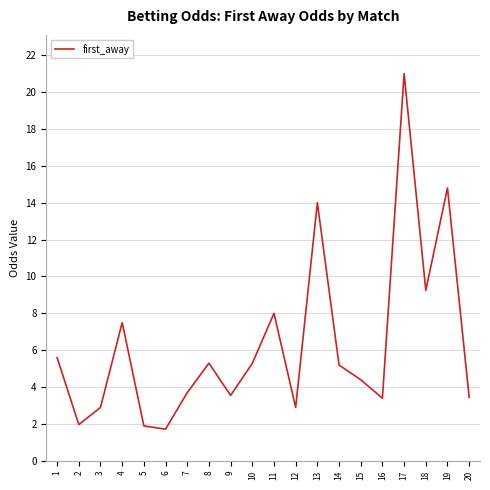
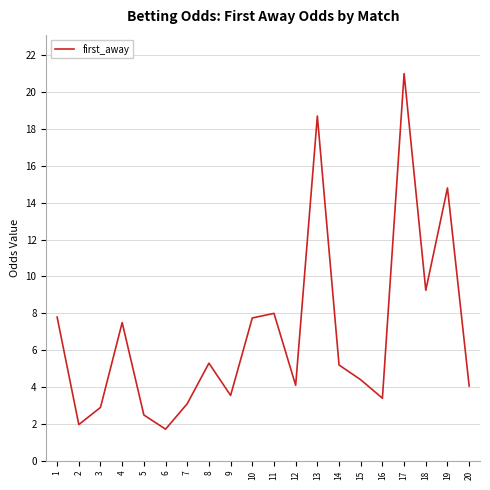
  {
-   "1": 5.6,
+   "1": 7.8,
    "2": 2.0,
    "3": 2.9,
    "4": 7.5,
-   "5": 1.9,
+   "5": 2.5,
    "6": 1.7,
-   "7": 3.7,
+   "7": 3.1,
    "8": 5.3,
    "9": 3.6,
-   "10": 5.3,
+   "10": 7.8,
    "11": 8.0,
-   "12": 2.9,
-   "13": 14.0,
+   "12": 4.1,
+   "13": 18.7,
    "14": 5.2,
    "15": 4.4,
    "16": 3.4,
    "17": 21.0,
    "18": 9.3,
    "19": 14.8,
-   "20": 3.5
+   "20": 4.1
  }
